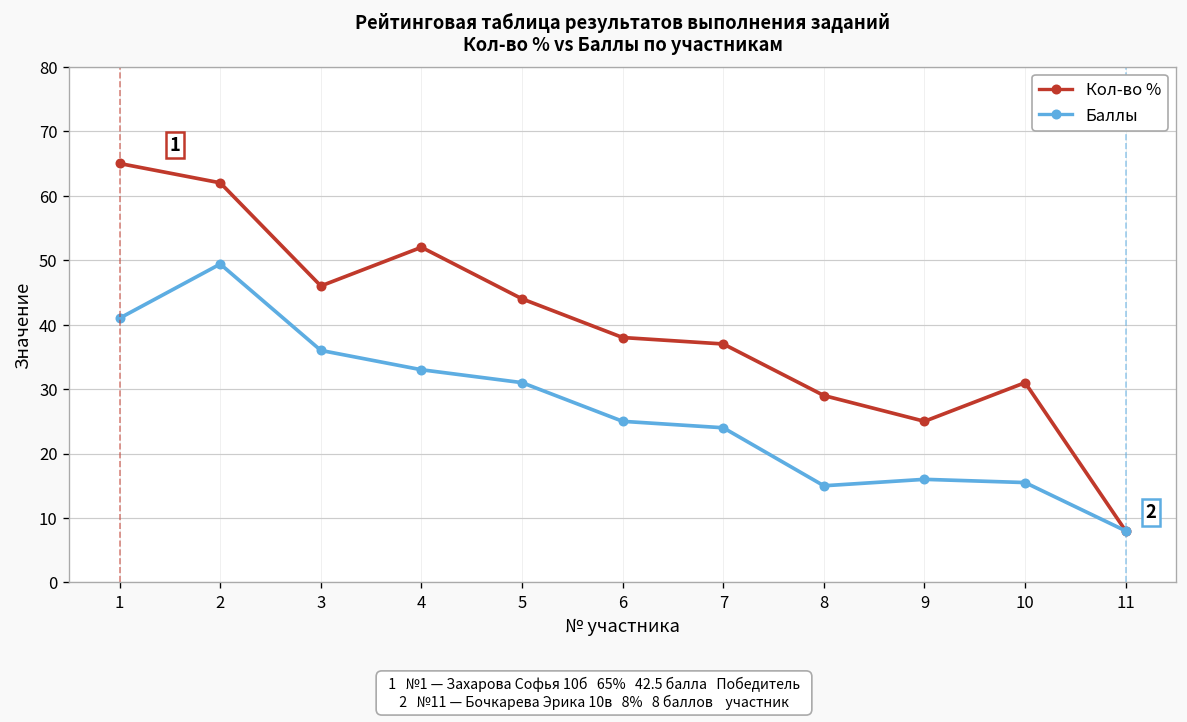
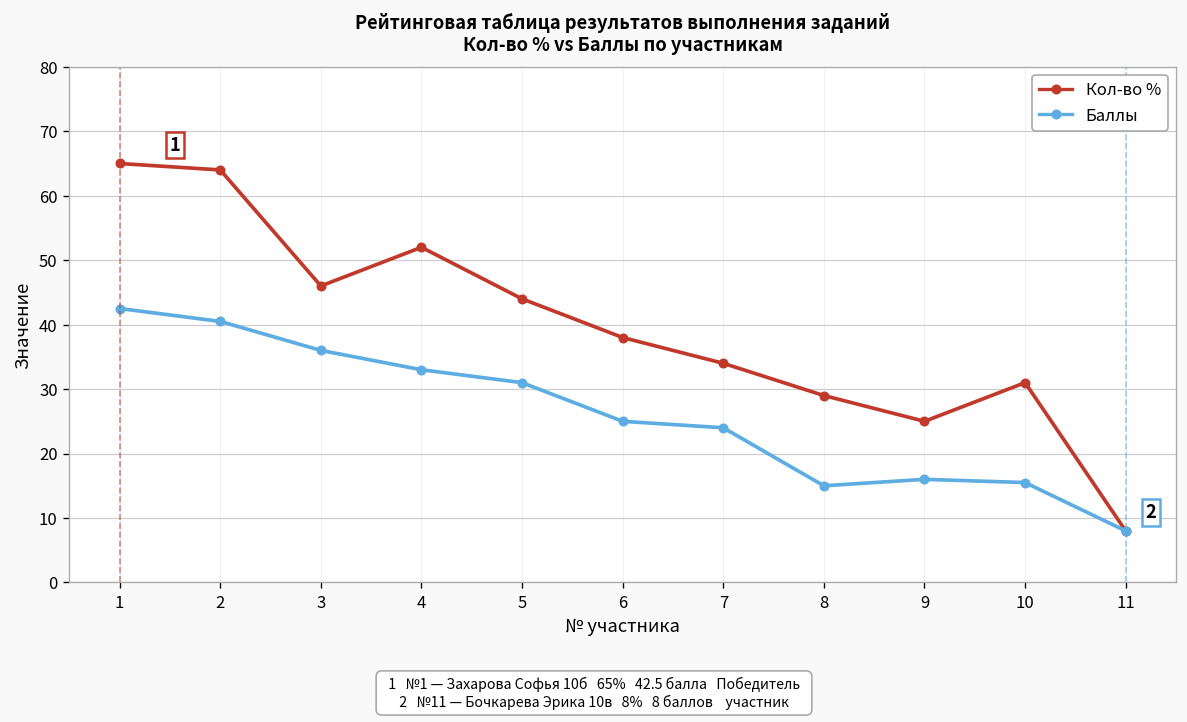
  {
    "Кол-во %": {
      "1": 65,
-     "2": 62,
+     "2": 64,
      "3": 46,
      "4": 52,
      "5": 44,
      "6": 38,
-     "7": 37,
+     "7": 34,
      "8": 29,
      "9": 25,
      "10": 31
    },
    "Баллы": {
-     "1": 41,
-     "2": 49,
+     "1": 43,
+     "2": 41,
      "3": 36,
      "4": 33,
      "5": 31,
      "6": 25,
      "7": 24,
      "8": 15,
      "9": 16,
      "10": 16
    }
  }
